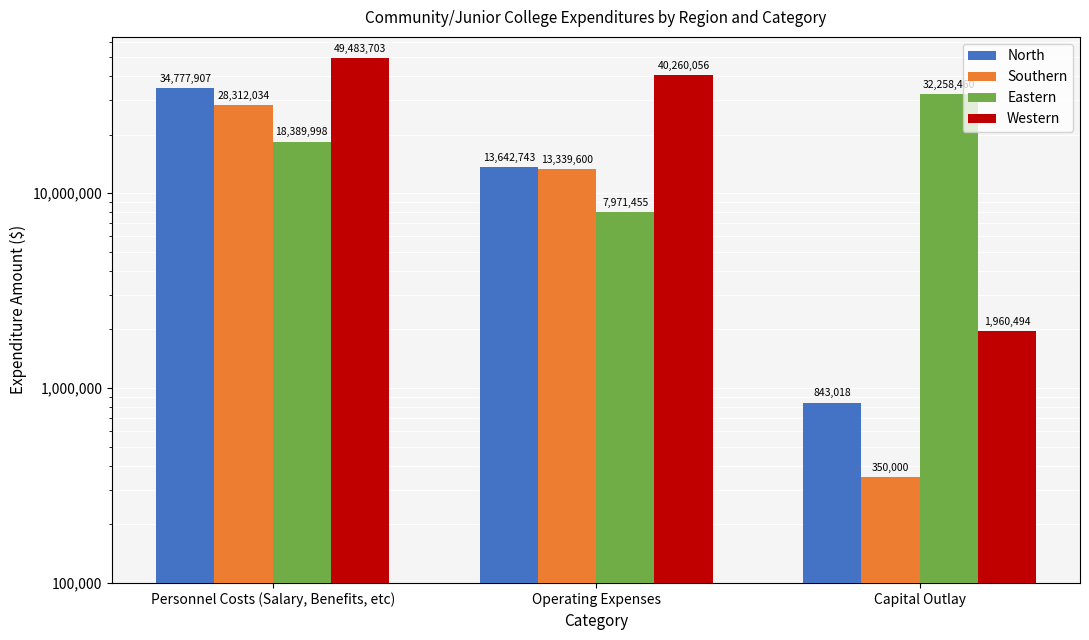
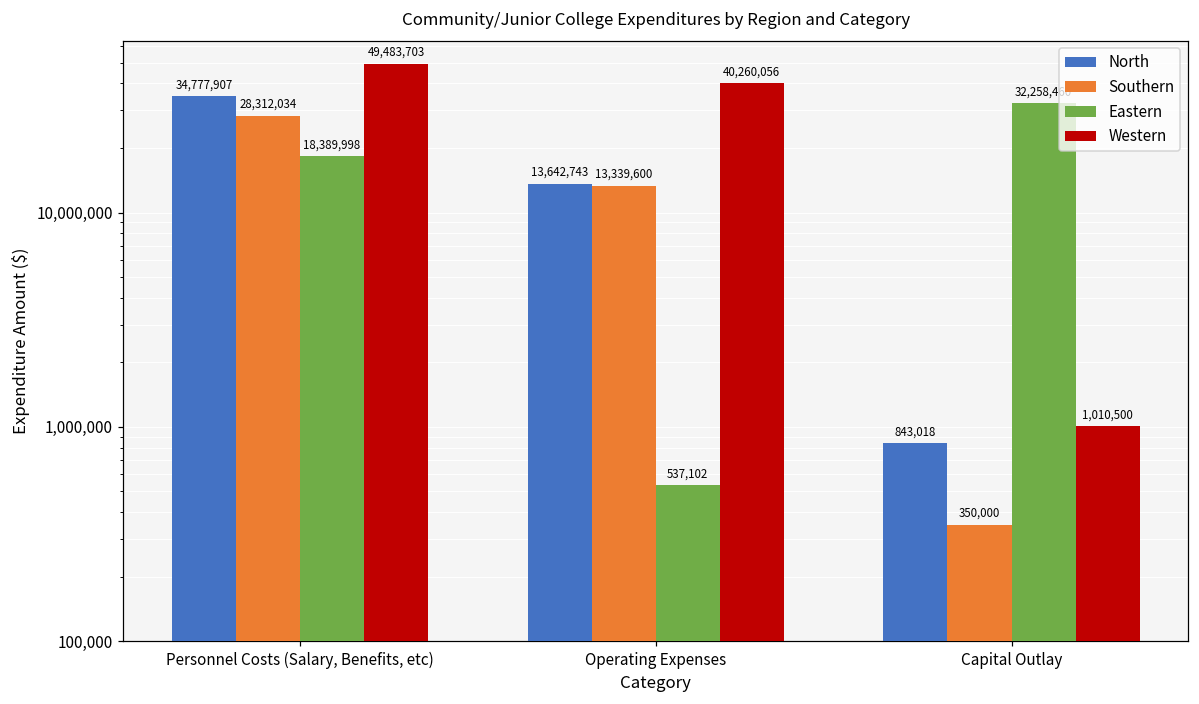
  {
    "North": {
      "Personnel Costs (Salary, Benefits, etc)": "34,777,907",
      "Operating Expenses": "13,642,743",
      "Capital Outlay": "843,018"
    },
    "Southern": {
      "Personnel Costs (Salary, Benefits, etc)": "28,312,034",
      "Operating Expenses": "13,339,600",
      "Capital Outlay": "350,000"
    },
    "Eastern": {
      "Personnel Costs (Salary, Benefits, etc)": "18,389,998",
-     "Operating Expenses": "7,971,455"
+     "Operating Expenses": "537,102"
    },
    "Western": {
      "Personnel Costs (Salary, Benefits, etc)": "49,483,703",
      "Operating Expenses": "40,260,056",
-     "Capital Outlay": "1,960,494"
+     "Capital Outlay": "1,010,500"
    }
  }
